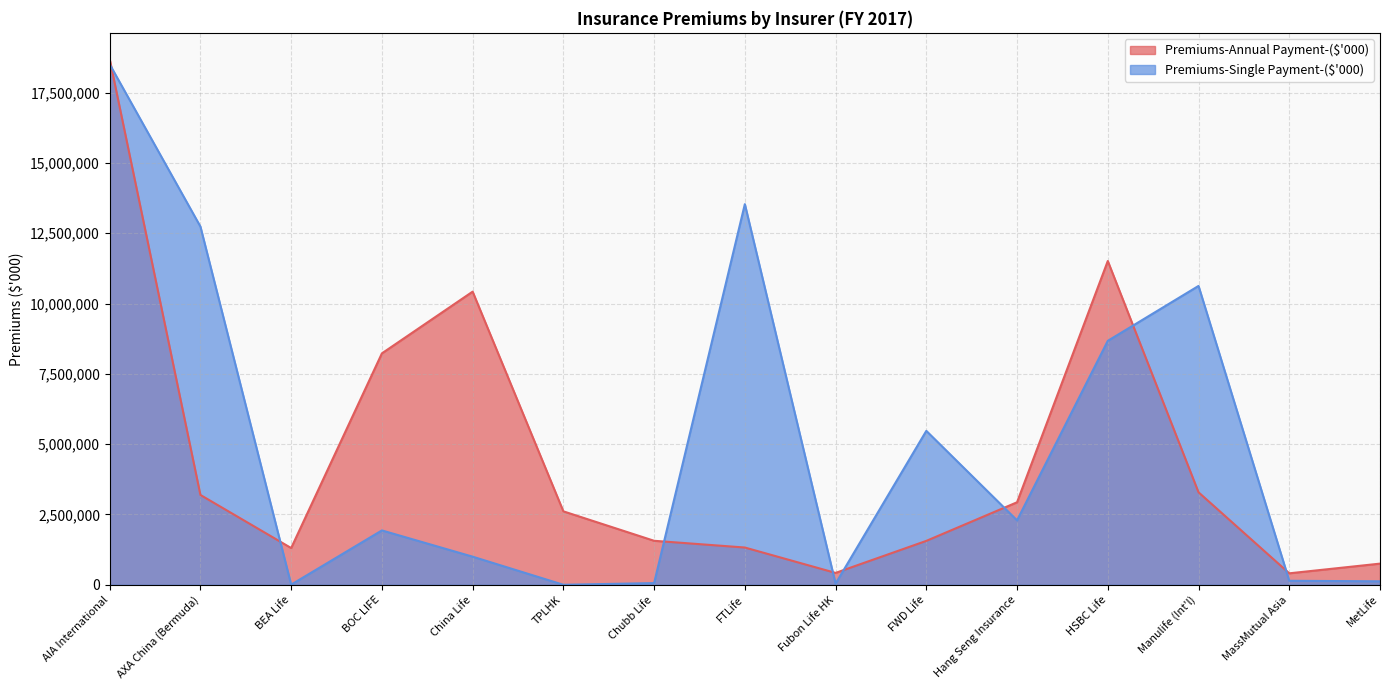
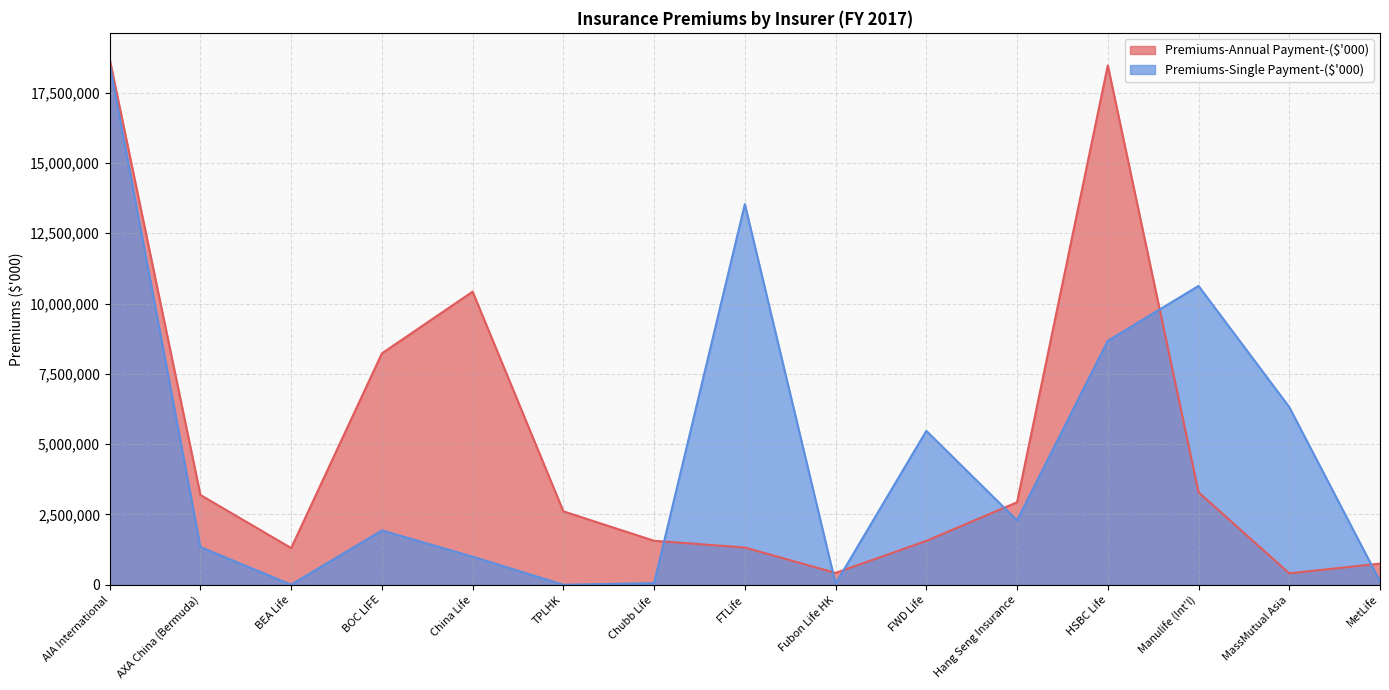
  {
    "Premiums-Annual Payment-($'000)": {
      "AIA International": "18,700,000",
      "AXA China (Bermuda)": "3,200,000",
      "BEA Life": "1,300,000",
      "BOC LIFE": "8,200,000",
      "China Life": "10,400,000",
      "TPLHK": "2,600,000",
      "Chubb Life": "1,600,000",
      "FTLife": "1,300,000",
      "Fubon Life HK": "400,000",
      "FWD Life": "1,600,000",
      "Hang Seng Insurance": "2,900,000",
-     "HSBC Life": "11,500,000",
+     "HSBC Life": "18,500,000",
      "Manulife (Int'l)": "3,300,000",
      "MassMutual Asia": "400,000",
      "MetLife": "800,000"
    },
    "Premiums-Single Payment-($'000)": {
      "AIA International": "18,500,000",
-     "AXA China (Bermuda)": "12,700,000",
+     "AXA China (Bermuda)": "1,300,000",
      "BEA Life": "0",
      "BOC LIFE": "1,900,000",
      "China Life": "1,000,000",
      "TPLHK": "0",
      "Chubb Life": "100,000",
      "FTLife": "13,500,000",
      "Fubon Life HK": "0",
      "FWD Life": "5,500,000",
      "Hang Seng Insurance": "2,300,000",
      "HSBC Life": "8,700,000",
      "Manulife (Int'l)": "10,600,000",
-     "MassMutual Asia": "100,000",
+     "MassMutual Asia": "6,300,000",
      "MetLife": "100,000"
    }
  }
